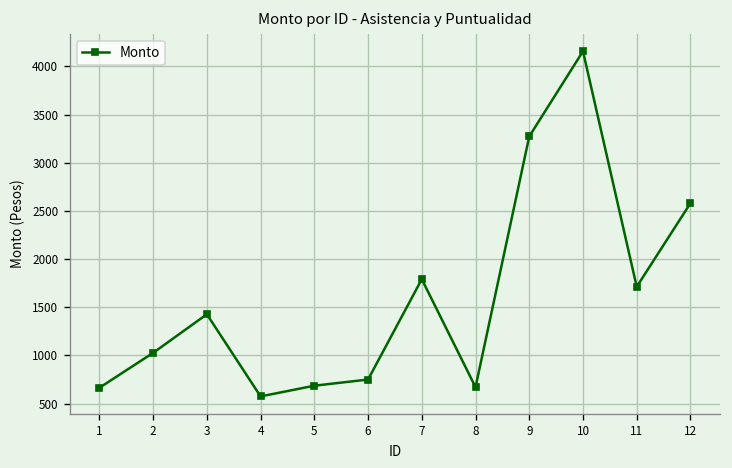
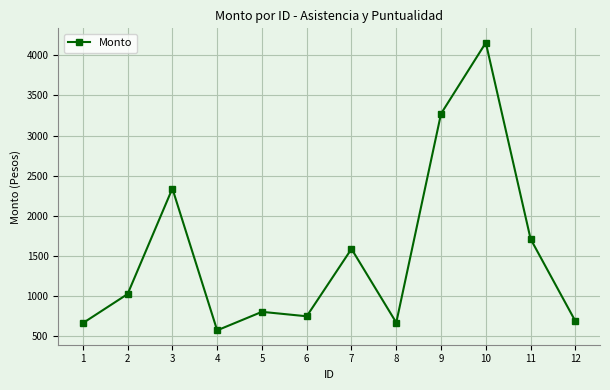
  {
    "1": 700,
    "2": 1000,
-   "3": 1400,
+   "3": 2300,
    "4": 600,
-   "5": 700,
+   "5": 800,
    "6": 700,
-   "7": 1800,
+   "7": 1600,
    "8": 700,
    "9": 3300,
    "10": 4200,
    "11": 1700,
-   "12": 2600
+   "12": 700
  }
